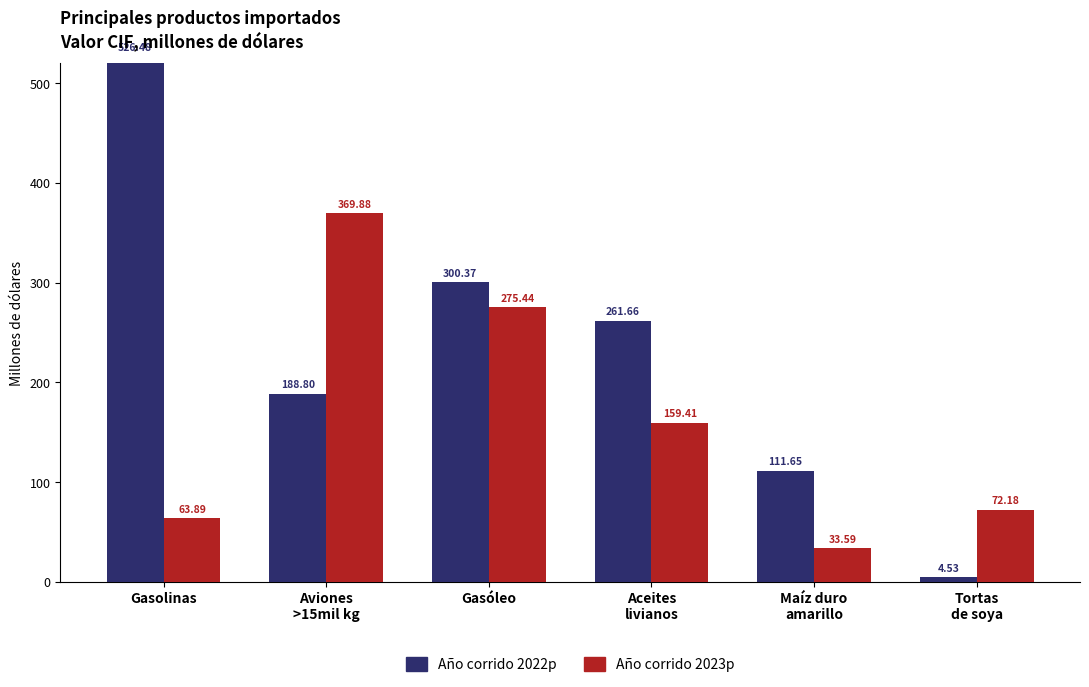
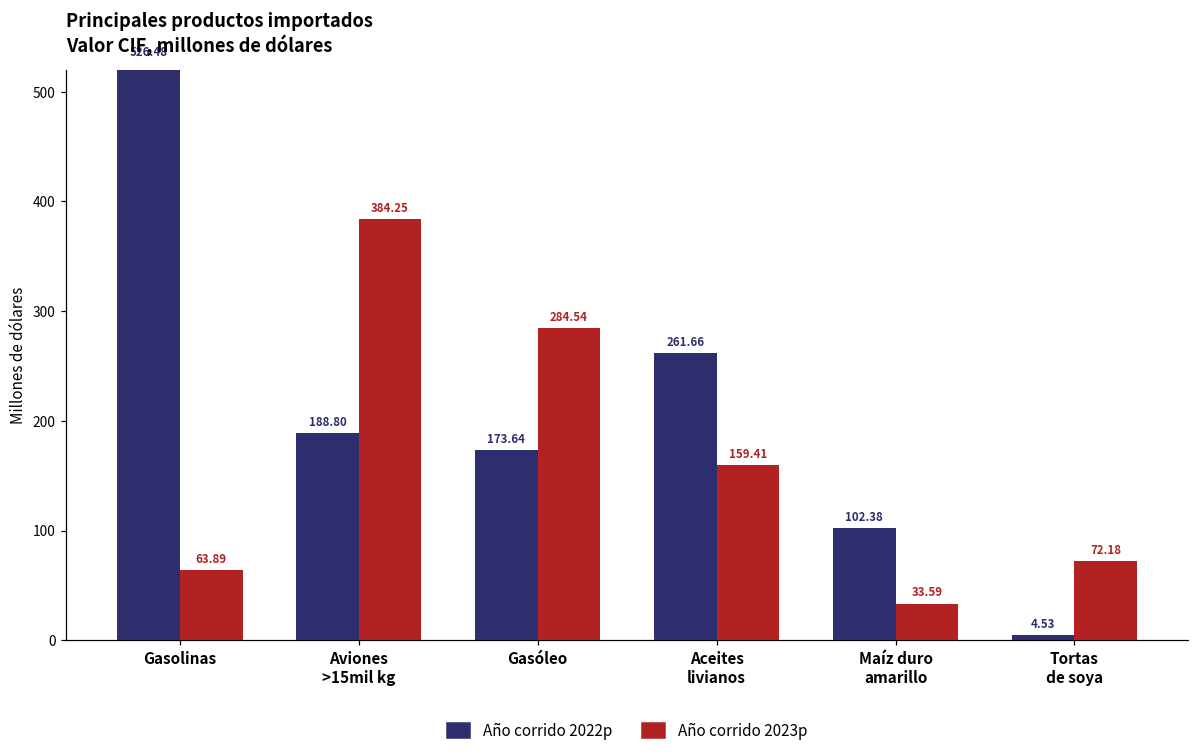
  {
    "Año corrido 2022p": {
      "Aviones >15mil kg": 188.80,
-     "Gasóleo": 300.37,
+     "Gasóleo": 173.64,
      "Aceites livianos": 261.66,
-     "Maíz duro amarillo": 111.65,
+     "Maíz duro amarillo": 102.38,
      "Tortas de soya": 4.53
    },
    "Año corrido 2023p": {
      "Gasolinas": 63.89,
-     "Aviones >15mil kg": 369.88,
-     "Gasóleo": 275.44,
+     "Aviones >15mil kg": 384.25,
+     "Gasóleo": 284.54,
      "Aceites livianos": 159.41,
      "Maíz duro amarillo": 33.59,
      "Tortas de soya": 72.18
    }
  }
